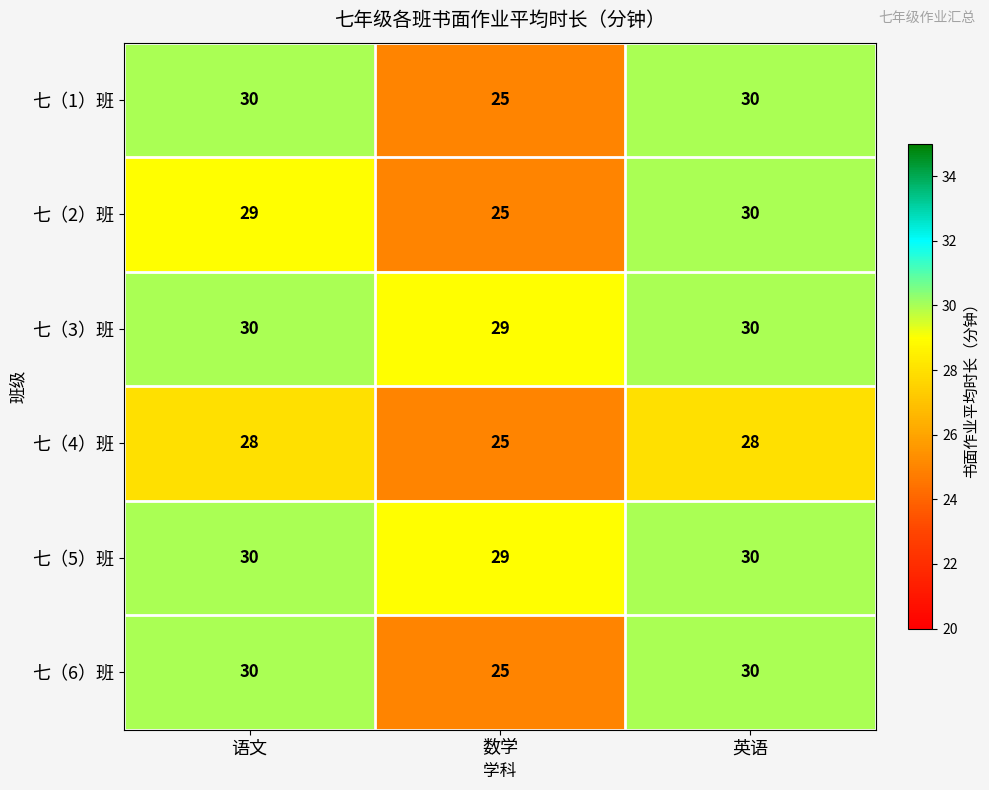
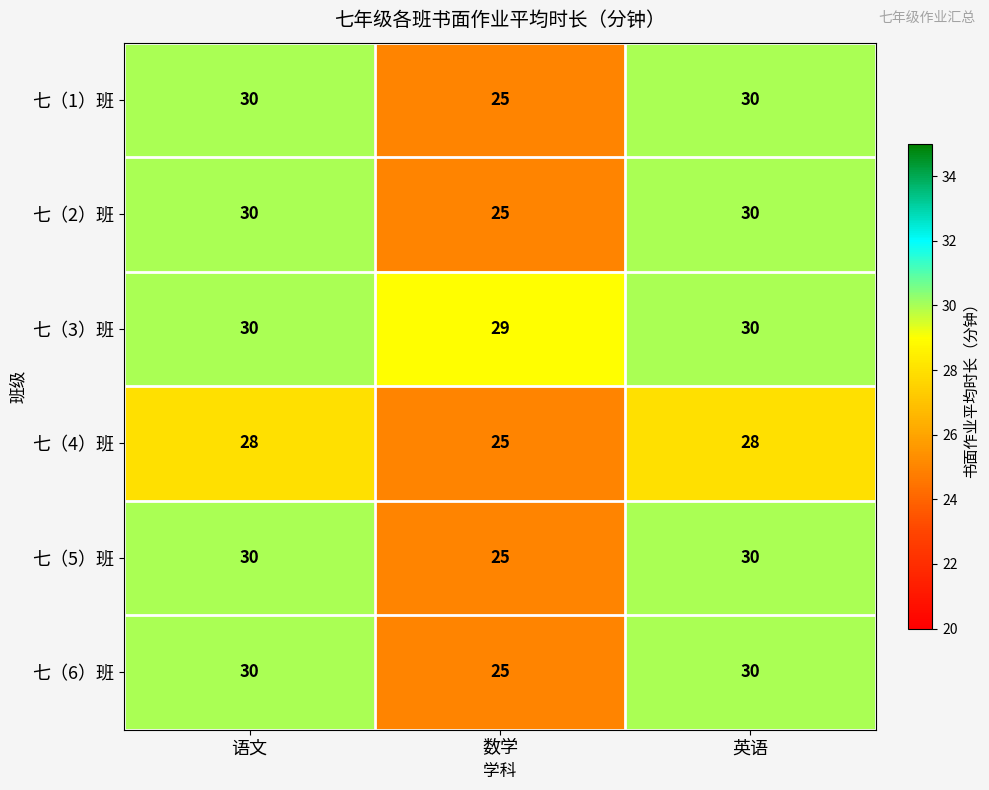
  {
    "七（1）班": {
      "语文": 30,
      "数学": 25,
      "英语": 30
    },
    "七（2）班": {
-     "语文": 29,
+     "语文": 30,
      "数学": 25,
      "英语": 30
    },
    "七（3）班": {
      "语文": 30,
      "数学": 29,
      "英语": 30
    },
    "七（4）班": {
      "语文": 28,
      "数学": 25,
      "英语": 28
    },
    "七（5）班": {
      "语文": 30,
-     "数学": 29,
+     "数学": 25,
      "英语": 30
    },
    "七（6）班": {
      "语文": 30,
      "数学": 25,
      "英语": 30
    }
  }
